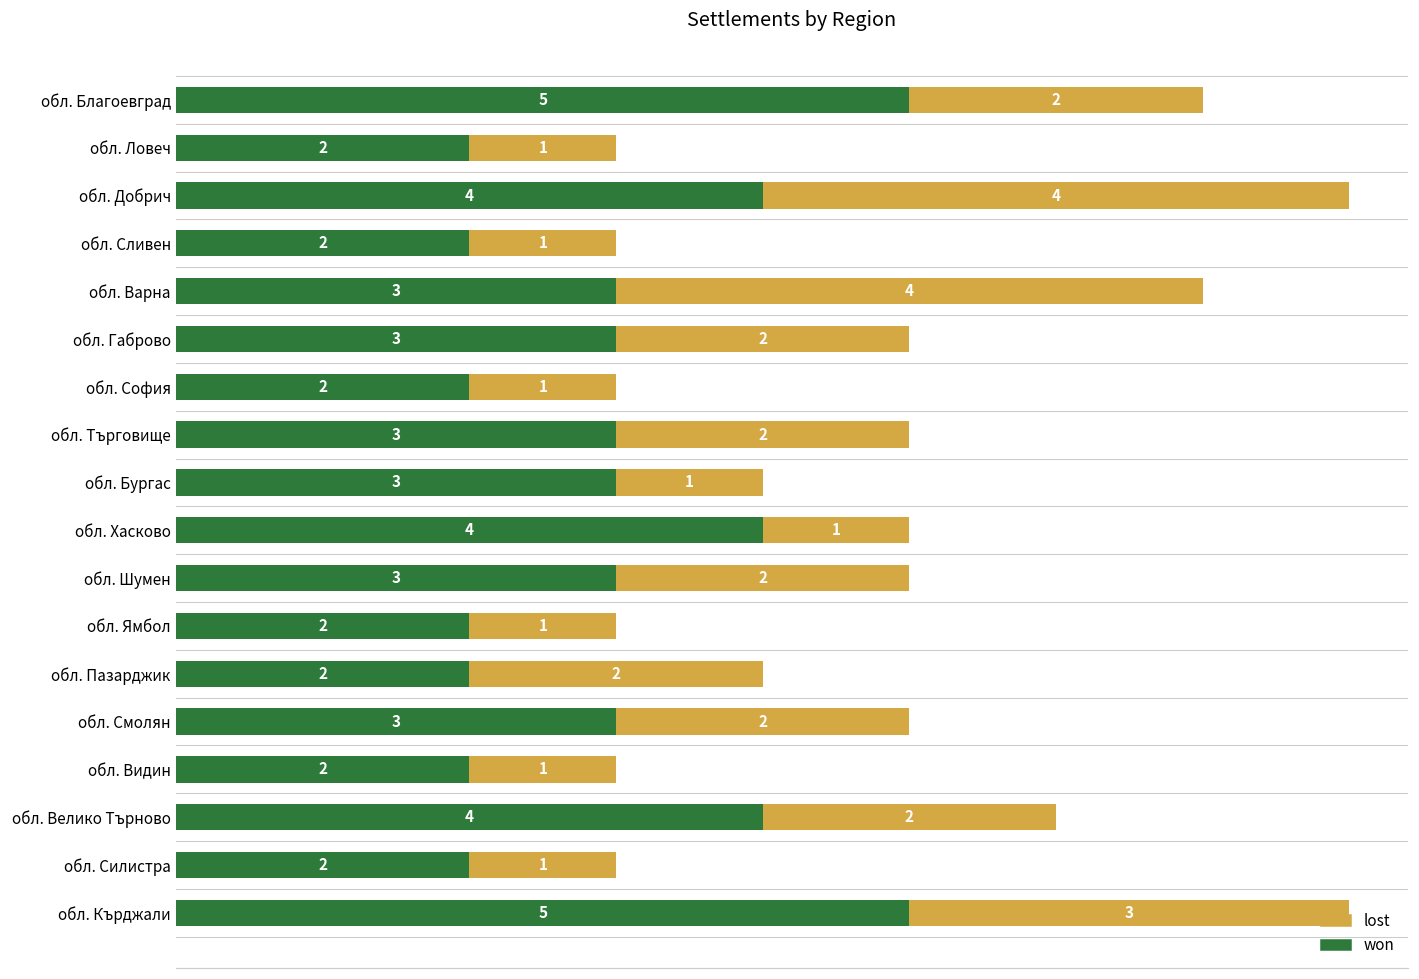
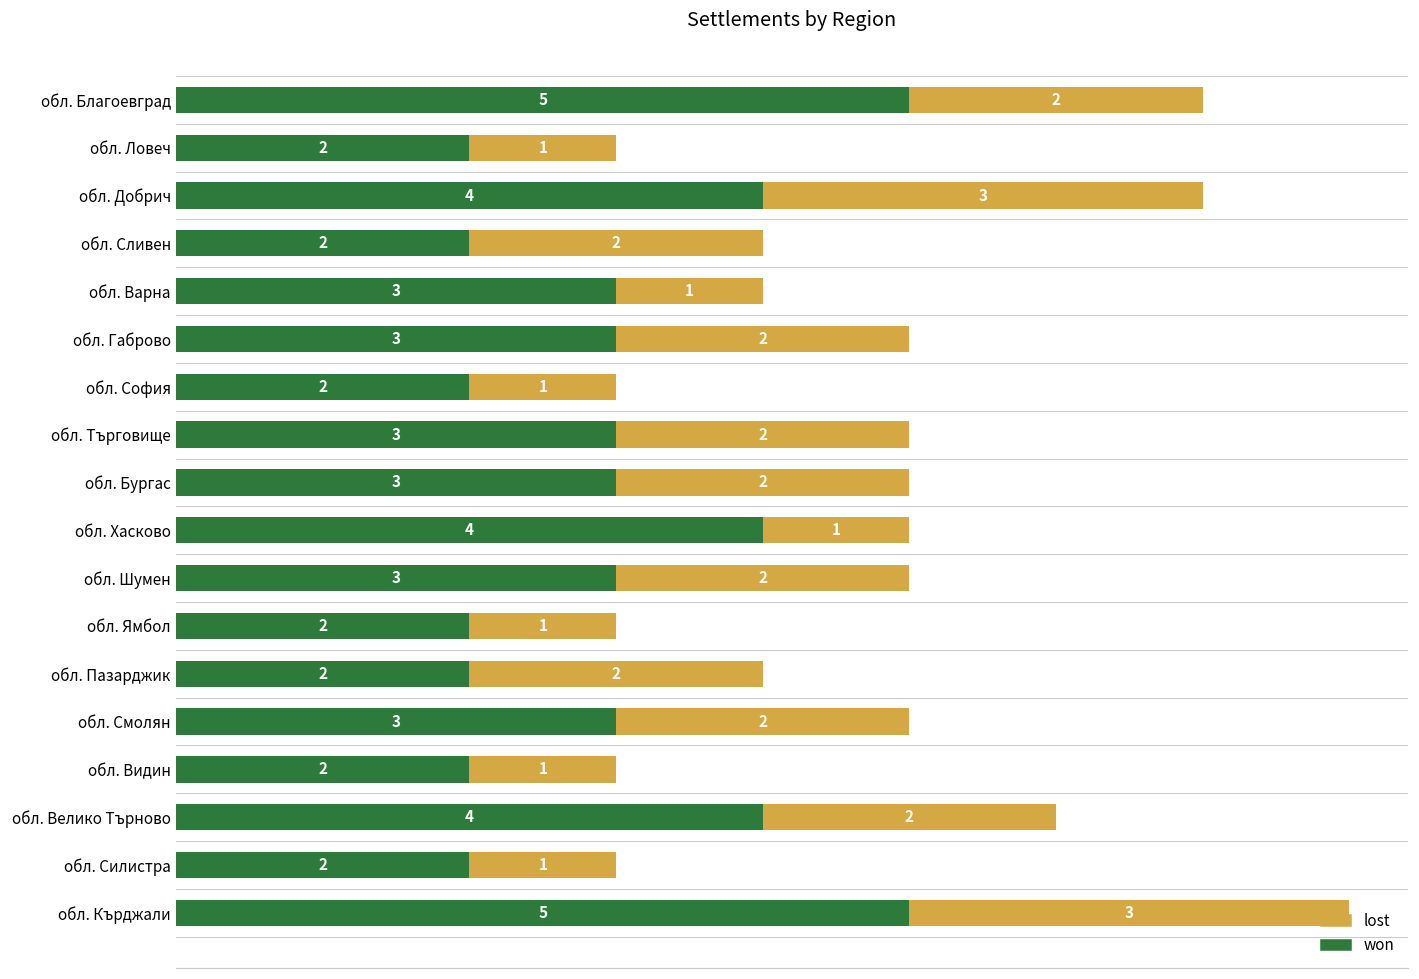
  {
    "won": {
      "обл. Благоевград": 5,
      "обл. Ловеч": 2,
      "обл. Добрич": 4,
      "обл. Сливен": 2,
      "обл. Варна": 3,
      "обл. Габрово": 3,
      "обл. София": 2,
      "обл. Търговище": 3,
      "обл. Бургас": 3,
      "обл. Хасково": 4,
      "обл. Шумен": 3,
      "обл. Ямбол": 2,
      "обл. Пазарджик": 2,
      "обл. Смолян": 3,
      "обл. Видин": 2,
      "обл. Велико Търново": 4,
      "обл. Силистра": 2,
      "обл. Кърджали": 5
    },
    "lost": {
      "обл. Благоевград": 2,
      "обл. Ловеч": 1,
-     "обл. Добрич": 4,
-     "обл. Сливен": 1,
-     "обл. Варна": 4,
+     "обл. Добрич": 3,
+     "обл. Сливен": 2,
+     "обл. Варна": 1,
      "обл. Габрово": 2,
      "обл. София": 1,
      "обл. Търговище": 2,
-     "обл. Бургас": 1,
+     "обл. Бургас": 2,
      "обл. Хасково": 1,
      "обл. Шумен": 2,
      "обл. Ямбол": 1,
      "обл. Пазарджик": 2,
      "обл. Смолян": 2,
      "обл. Видин": 1,
      "обл. Велико Търново": 2,
      "обл. Силистра": 1,
      "обл. Кърджали": 3
    }
  }
